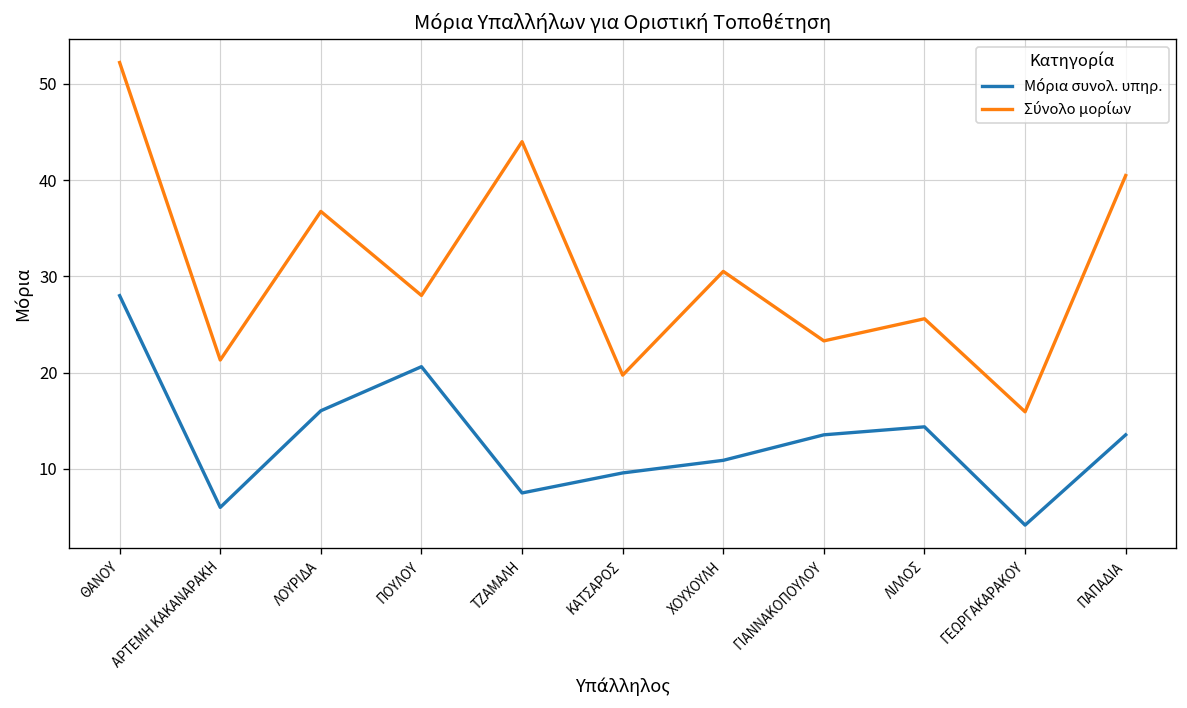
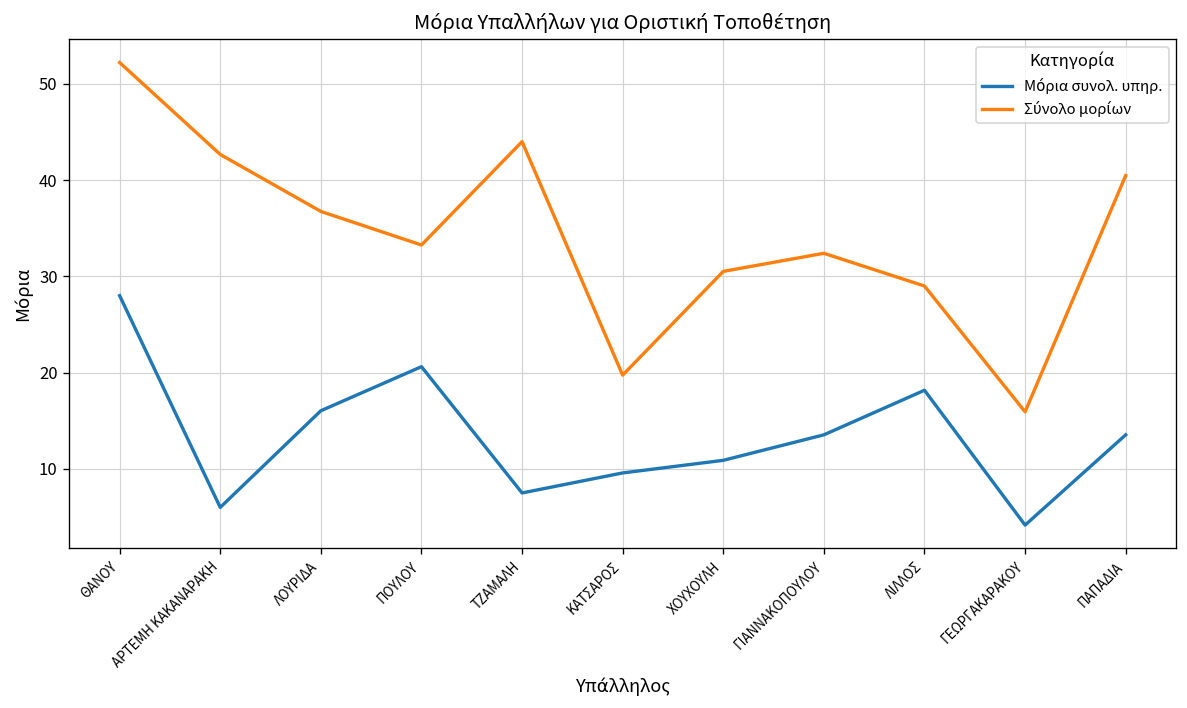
  {
    "Μόρια συνολ. υπηρ.": {
      "ΘΑΝΟΥ": 28,
      "ΑΡΤΕΜΗ ΚΑΚΑΝΑΡΑΚΗ": 6,
      "ΛΟΥΡΙΔΑ": 16,
      "ΠΟΥΛΟΥ": 21,
      "ΤΖΑΜΑΛΗ": 8,
      "ΚΑΤΣΑΡΟΣ": 10,
      "ΧΟΥΧΟΥΛΗ": 11,
      "ΓΙΑΝΝΑΚΟΠΟΥΛΟΥ": 14,
-     "ΛΙΛΛΟΣ": 14,
+     "ΛΙΛΛΟΣ": 18,
      "ΓΕΩΡΓΑΚΑΡΑΚΟΥ": 4,
      "ΠΑΠΑΔΙΑ": 14
    },
    "Σύνολο μορίων": {
      "ΘΑΝΟΥ": 52,
-     "ΑΡΤΕΜΗ ΚΑΚΑΝΑΡΑΚΗ": 21,
+     "ΑΡΤΕΜΗ ΚΑΚΑΝΑΡΑΚΗ": 43,
      "ΛΟΥΡΙΔΑ": 37,
-     "ΠΟΥΛΟΥ": 28,
+     "ΠΟΥΛΟΥ": 33,
      "ΤΖΑΜΑΛΗ": 44,
      "ΚΑΤΣΑΡΟΣ": 20,
      "ΧΟΥΧΟΥΛΗ": 31,
-     "ΓΙΑΝΝΑΚΟΠΟΥΛΟΥ": 23,
-     "ΛΙΛΛΟΣ": 26,
+     "ΓΙΑΝΝΑΚΟΠΟΥΛΟΥ": 32,
+     "ΛΙΛΛΟΣ": 29,
      "ΓΕΩΡΓΑΚΑΡΑΚΟΥ": 16,
      "ΠΑΠΑΔΙΑ": 40
    }
  }
